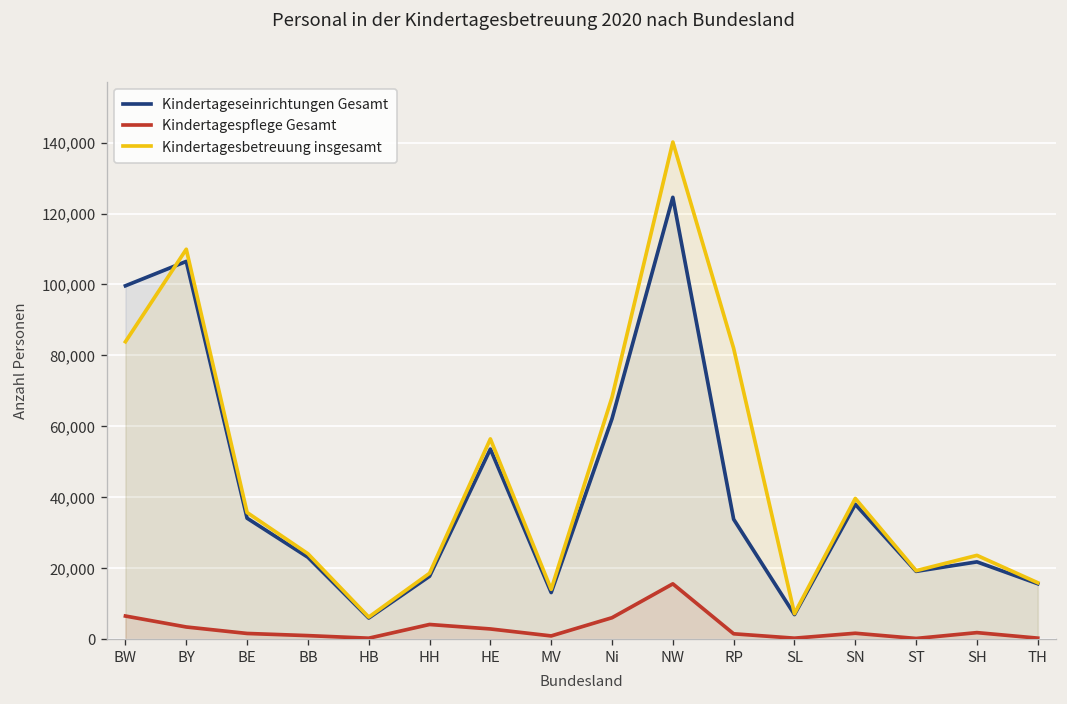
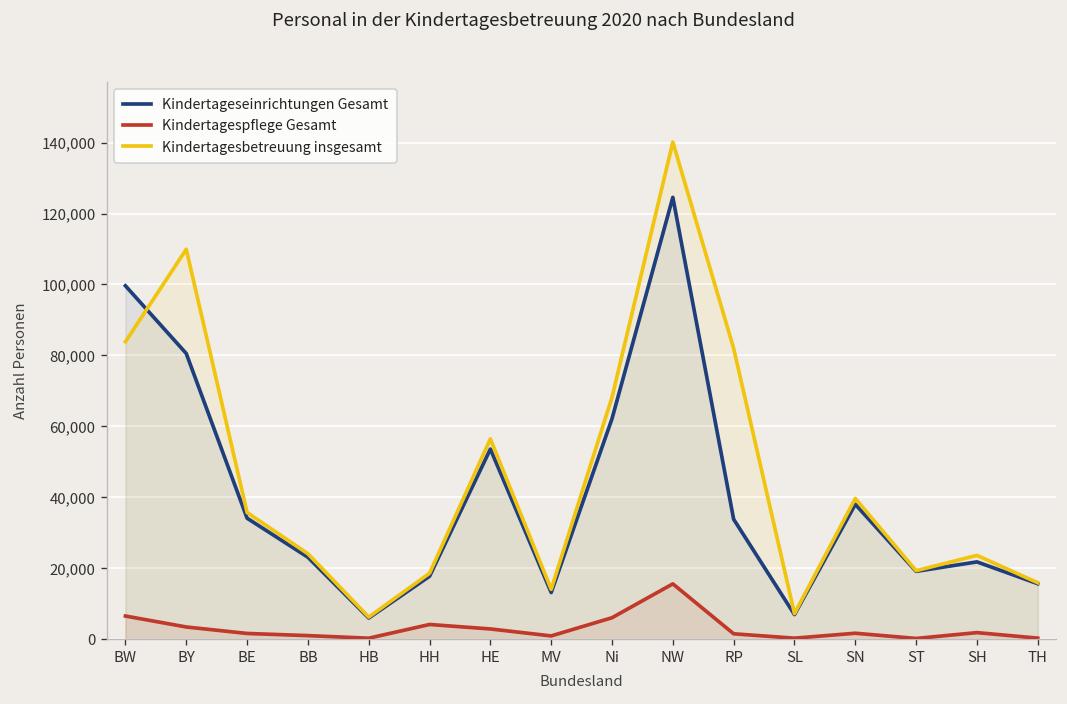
  {
    "Kindertageseinrichtungen Gesamt": {
      "BW": "100,000",
-     "BY": "106,000",
+     "BY": "81,000",
      "BE": "34,000",
      "BB": "23,000",
      "HE": "54,000",
      "MV": "13,000",
      "Ni": "62,000",
      "NW": "125,000",
      "RP": "34,000",
      "SN": "38,000",
      "SH": "22,000"
    },
    "Kindertagespflege Gesamt": {
      "BW": "7,000",
      "BY": "3,000",
      "BE": "2,000",
      "BB": "1,000",
      "HB": "0",
      "HH": "4,000",
      "HE": "3,000",
      "MV": "1,000",
      "Ni": "6,000",
      "NW": "16,000",
      "RP": "2,000",
      "SL": "0",
      "SN": "2,000",
      "ST": "0",
      "SH": "2,000",
      "TH": "0"
    },
    "Kindertagesbetreuung insgesamt": {
      "BW": "84,000",
      "BY": "110,000",
      "BE": "36,000",
      "BB": "24,000",
      "HE": "56,000",
      "MV": "14,000",
      "Ni": "68,000",
      "NW": "140,000",
      "RP": "82,000",
      "SN": "40,000",
      "SH": "24,000"
    }
  }
